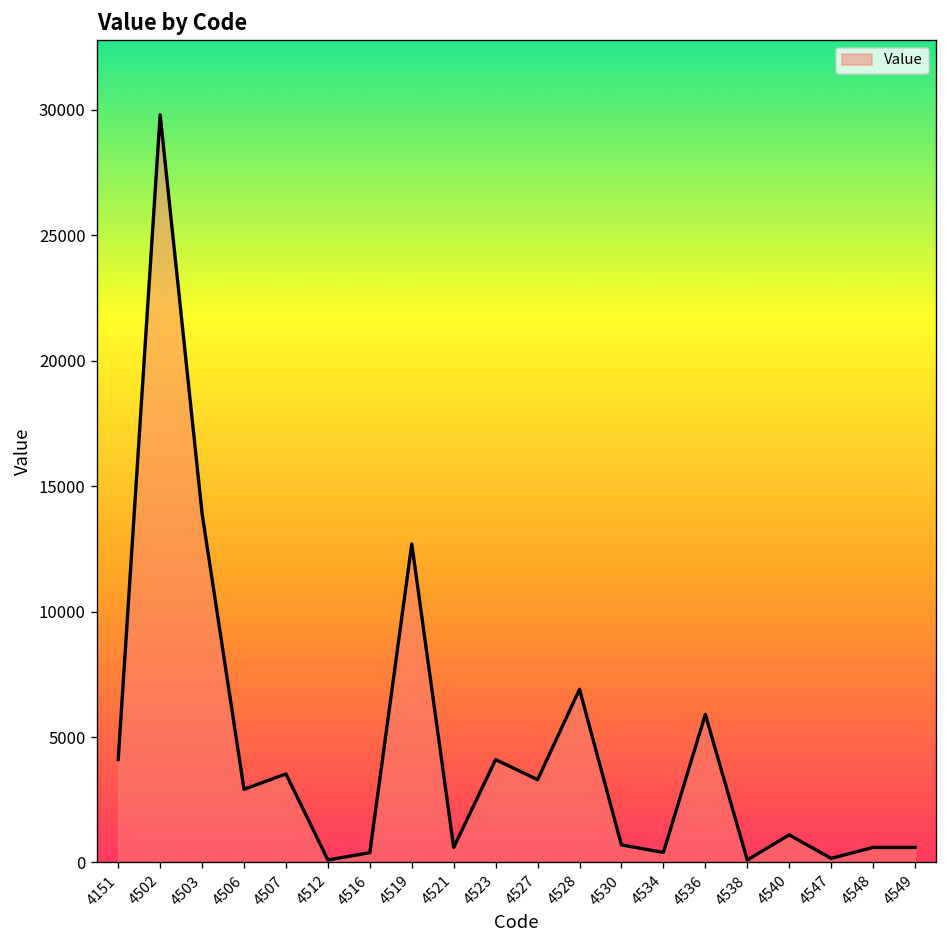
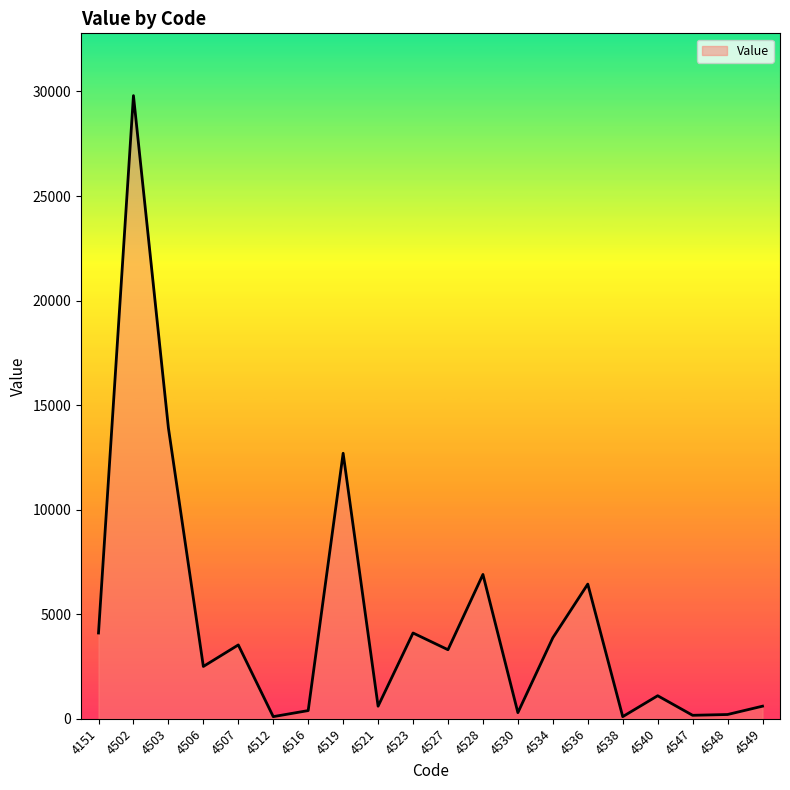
  {
    "4151": 4100,
    "4502": 29800,
    "4503": 13900,
-   "4506": 2900,
+   "4506": 2500,
    "4507": 3500,
    "4512": 100,
    "4516": 400,
    "4519": 12700,
    "4521": 600,
    "4523": 4100,
    "4527": 3300,
    "4528": 6900,
-   "4530": 700,
-   "4534": 400,
-   "4536": 5900,
+   "4530": 300,
+   "4534": 3900,
+   "4536": 6400,
    "4538": 100,
    "4540": 1100,
    "4547": 200,
-   "4548": 600,
+   "4548": 200,
    "4549": 600
  }
